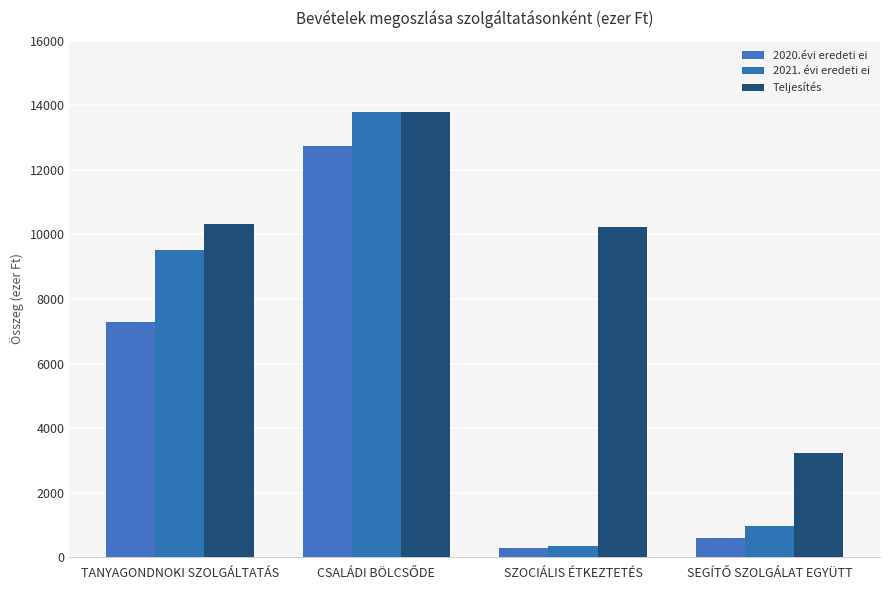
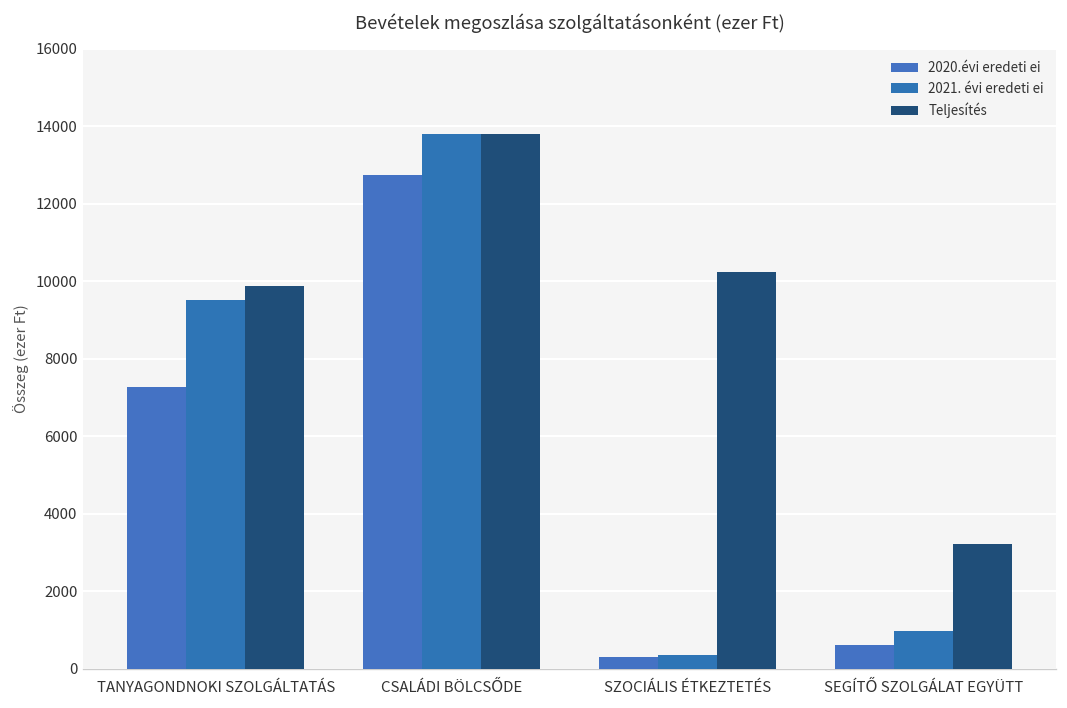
  {
    "Teljesítés": {
-     "TANYAGONDNOKI SZOLGÁLTATÁS": 10300,
+     "TANYAGONDNOKI SZOLGÁLTATÁS": 9900,
      "CSALÁDI BÖLCSŐDE": 13800,
      "SZOCIÁLIS ÉTKEZTETÉS": 10200,
      "SEGÍTŐ SZOLGÁLAT EGYÜTT": 3200
    }
  }
